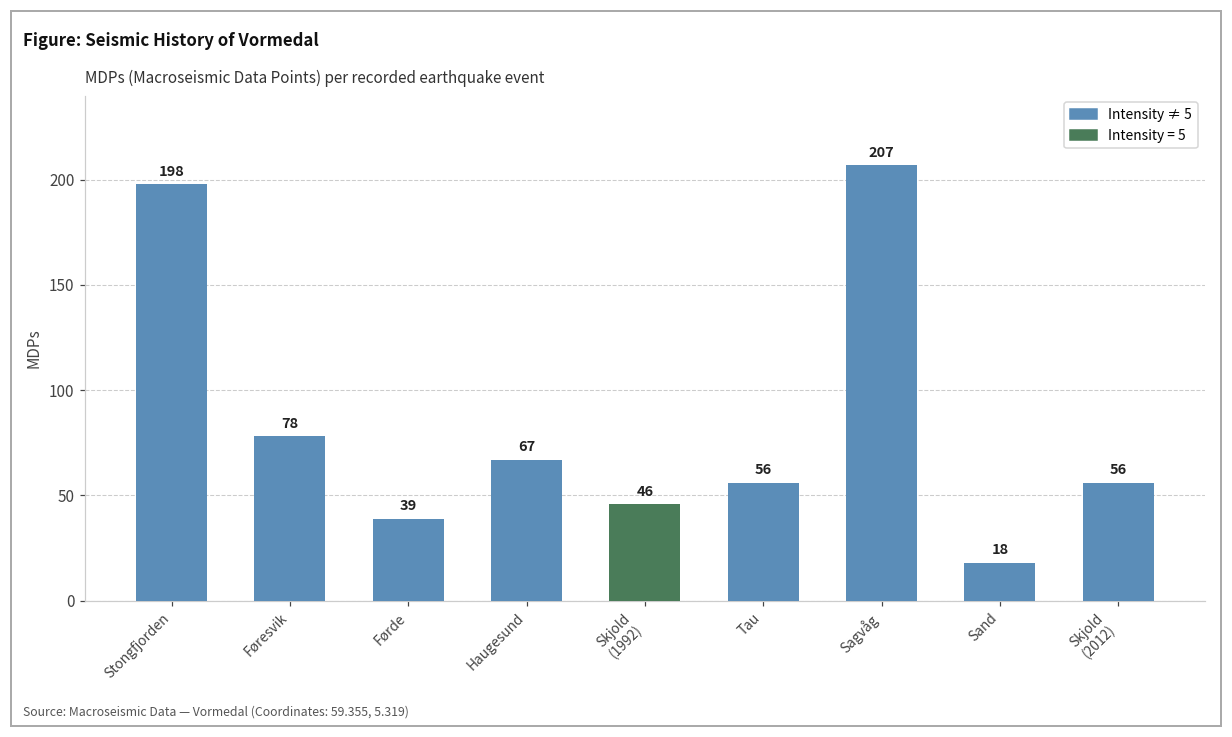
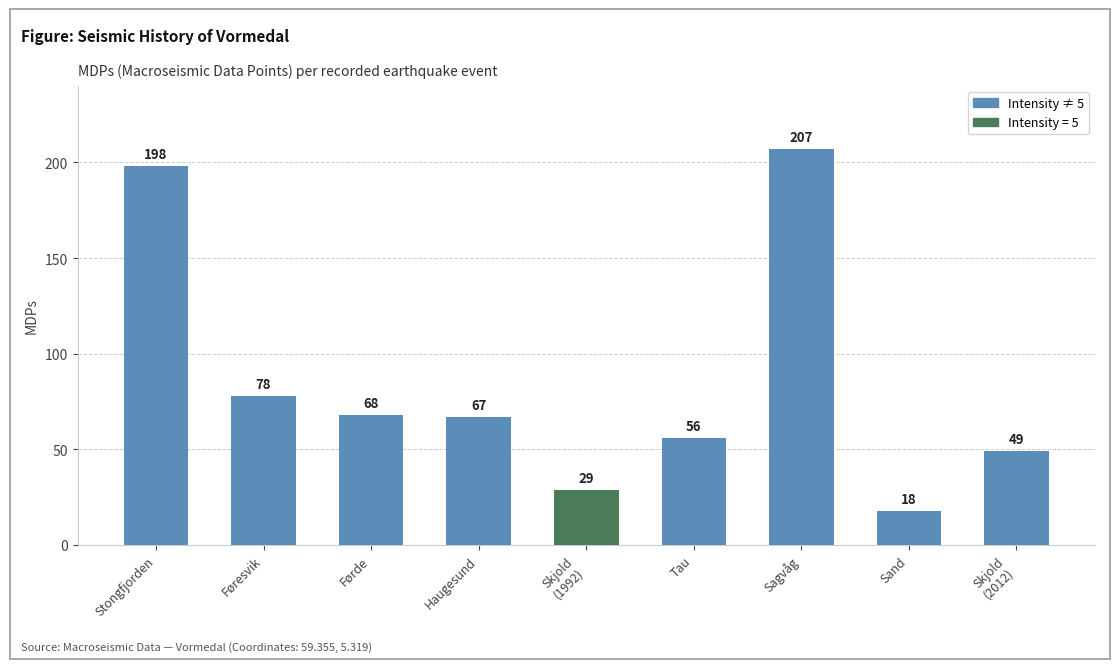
  {
    "Stongfjorden": 198,
    "Føresvik": 78,
-   "Førde": 39,
+   "Førde": 68,
    "Haugesund": 67,
-   "Skjold (1992)": 46,
+   "Skjold (1992)": 29,
    "Tau": 56,
    "Sagvåg": 207,
    "Sand": 18,
-   "Skjold (2012)": 56
+   "Skjold (2012)": 49
  }
